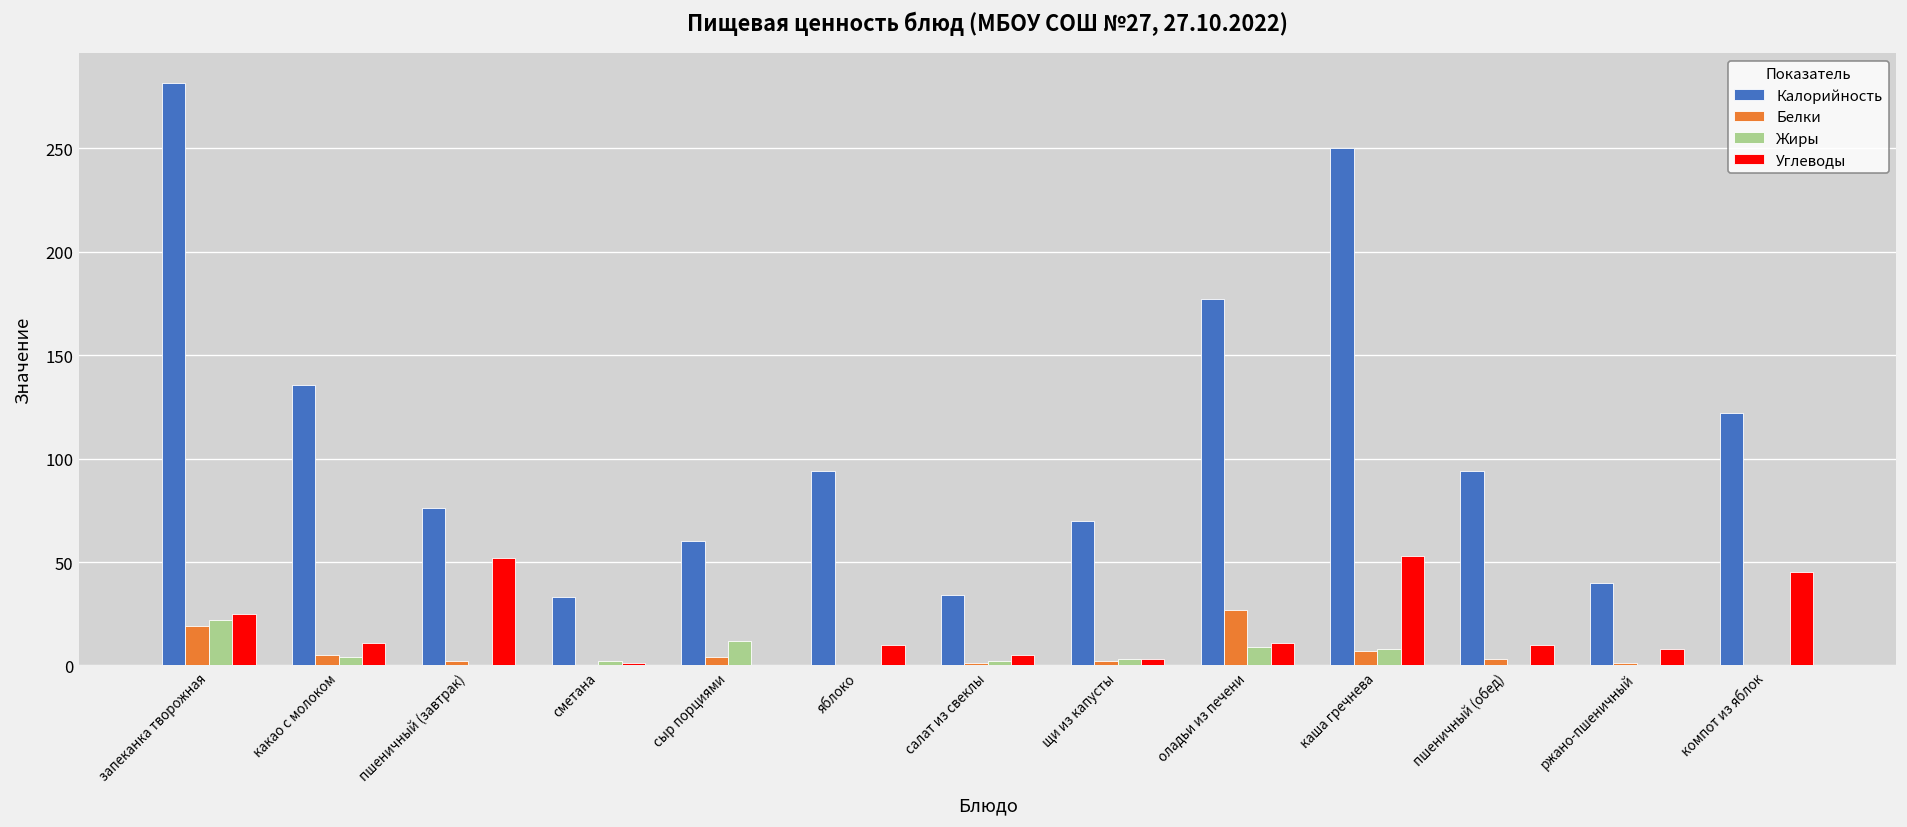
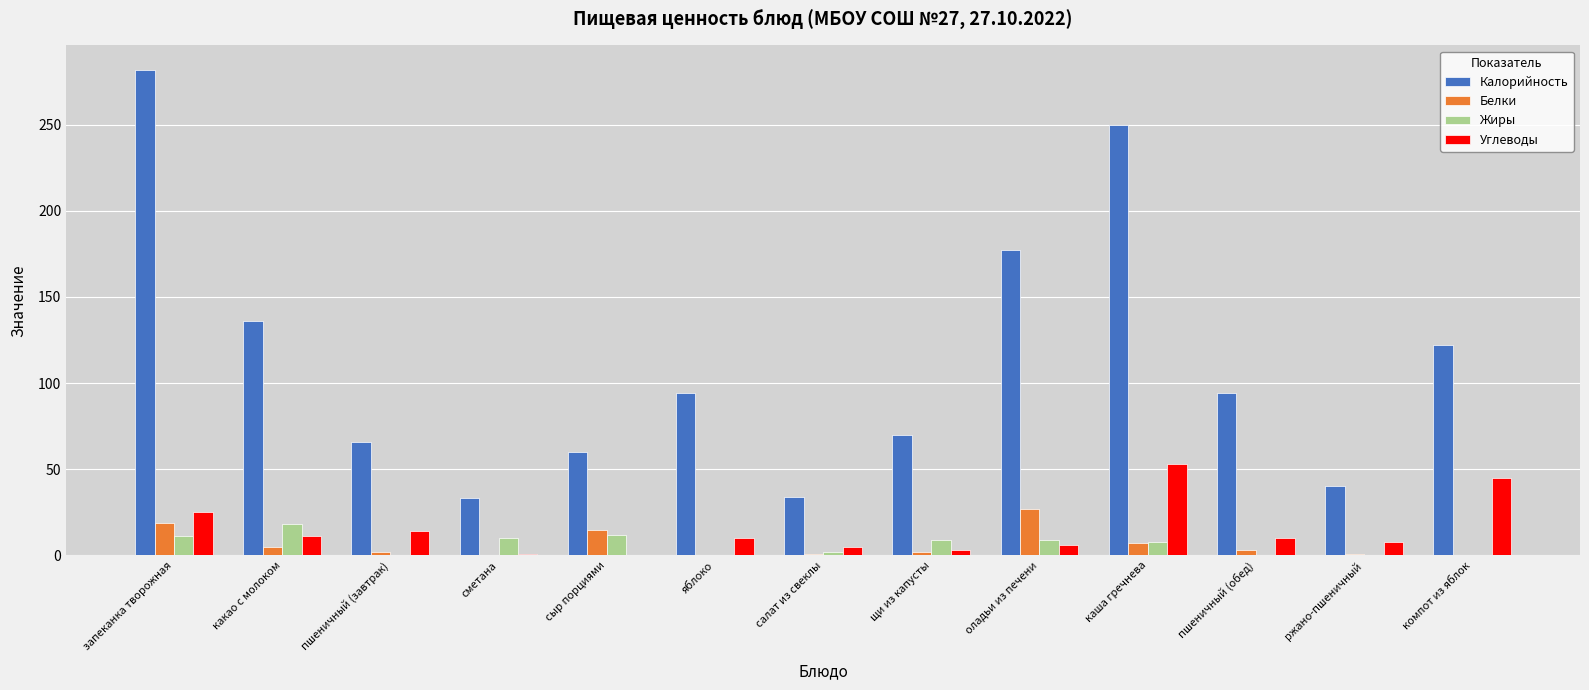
  {
    "Калорийность": {
      "запеканка творожная": 282,
      "какао с молоком": 136,
-     "пшеничный (завтрак)": 76,
+     "пшеничный (завтрак)": 66,
      "сметана": 33,
      "сыр порциями": 60,
      "яблоко": 94,
      "салат из свеклы": 34,
      "щи из капусты": 70,
      "оладьи из печени": 177,
      "каша гречнева": 250,
      "пшеничный (обед)": 94,
      "ржано-пшеничный": 40,
      "компот из яблок": 122
    },
    "Белки": {
      "запеканка творожная": 19,
      "какао с молоком": 5,
      "пшеничный (завтрак)": 2,
      "сметана": 0,
-     "сыр порциями": 4,
+     "сыр порциями": 15,
      "яблоко": 0,
      "щи из капусты": 2,
      "оладьи из печени": 27,
      "каша гречнева": 7,
      "пшеничный (обед)": 3,
      "компот из яблок": 0
    },
    "Жиры": {
-     "запеканка творожная": 22,
-     "какао с молоком": 4,
+     "запеканка творожная": 11,
+     "какао с молоком": 18,
      "пшеничный (завтрак)": 0,
-     "сметана": 2,
+     "сметана": 10,
      "сыр порциями": 12,
      "яблоко": 0,
      "салат из свеклы": 2,
-     "щи из капусты": 3,
+     "щи из капусты": 9,
      "оладьи из печени": 9,
      "каша гречнева": 8,
      "пшеничный (обед)": 0,
      "ржано-пшеничный": 0,
      "компот из яблок": 0
    },
    "Углеводы": {
      "запеканка творожная": 25,
      "какао с молоком": 11,
-     "пшеничный (завтрак)": 52,
+     "пшеничный (завтрак)": 14,
      "сыр порциями": 0,
      "яблоко": 10,
      "салат из свеклы": 5,
      "щи из капусты": 3,
-     "оладьи из печени": 11,
+     "оладьи из печени": 6,
      "каша гречнева": 53,
      "пшеничный (обед)": 10,
      "ржано-пшеничный": 8,
      "компот из яблок": 45
    }
  }
